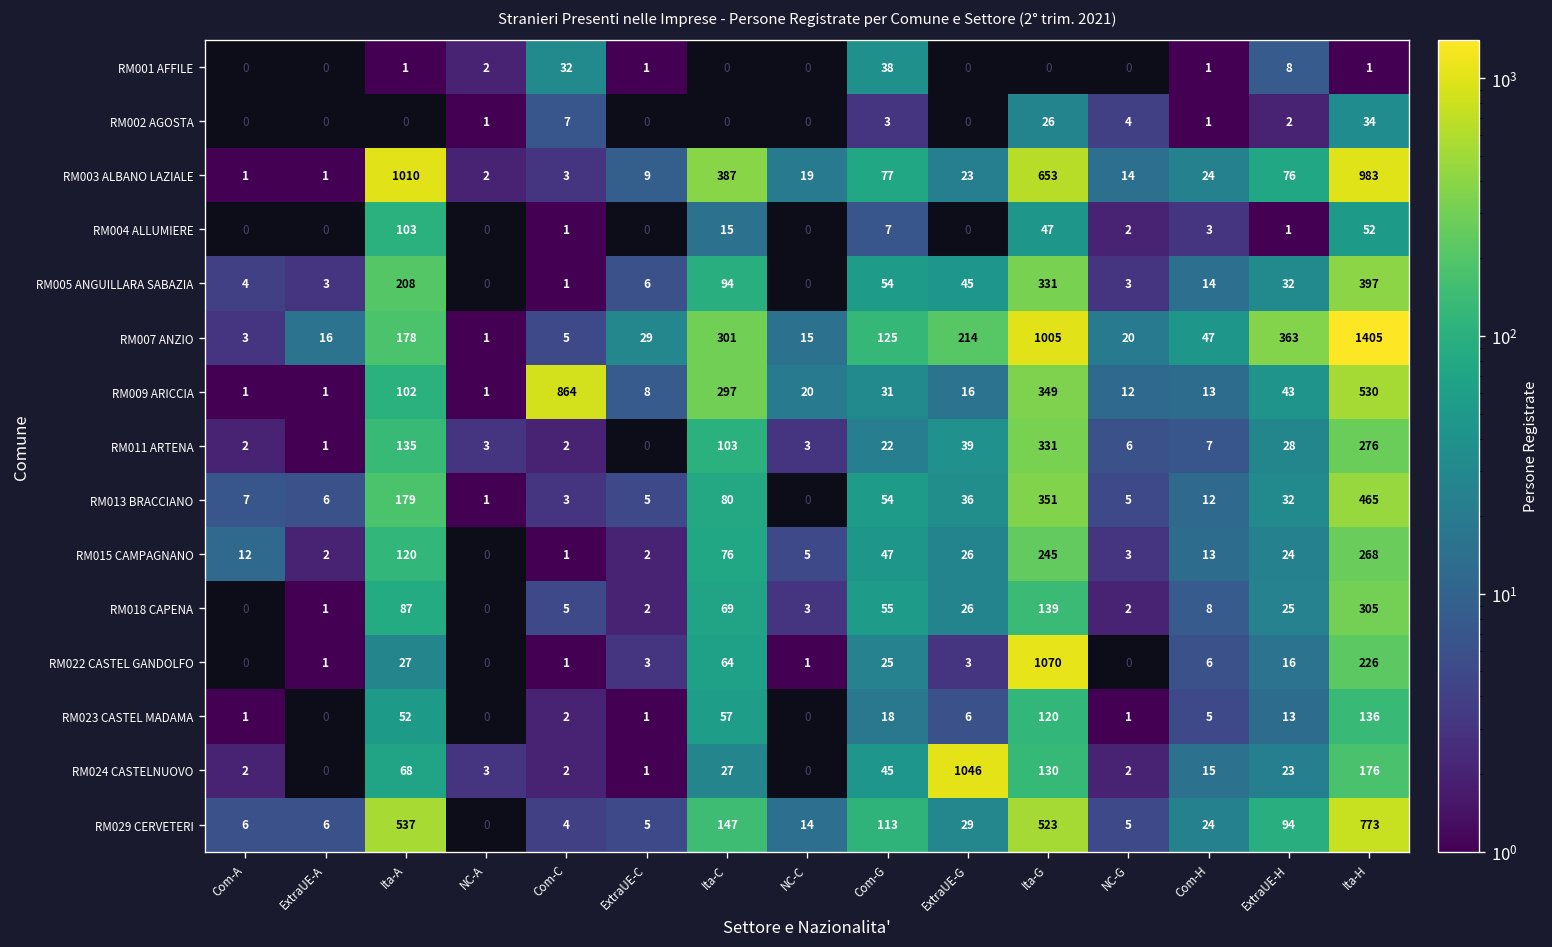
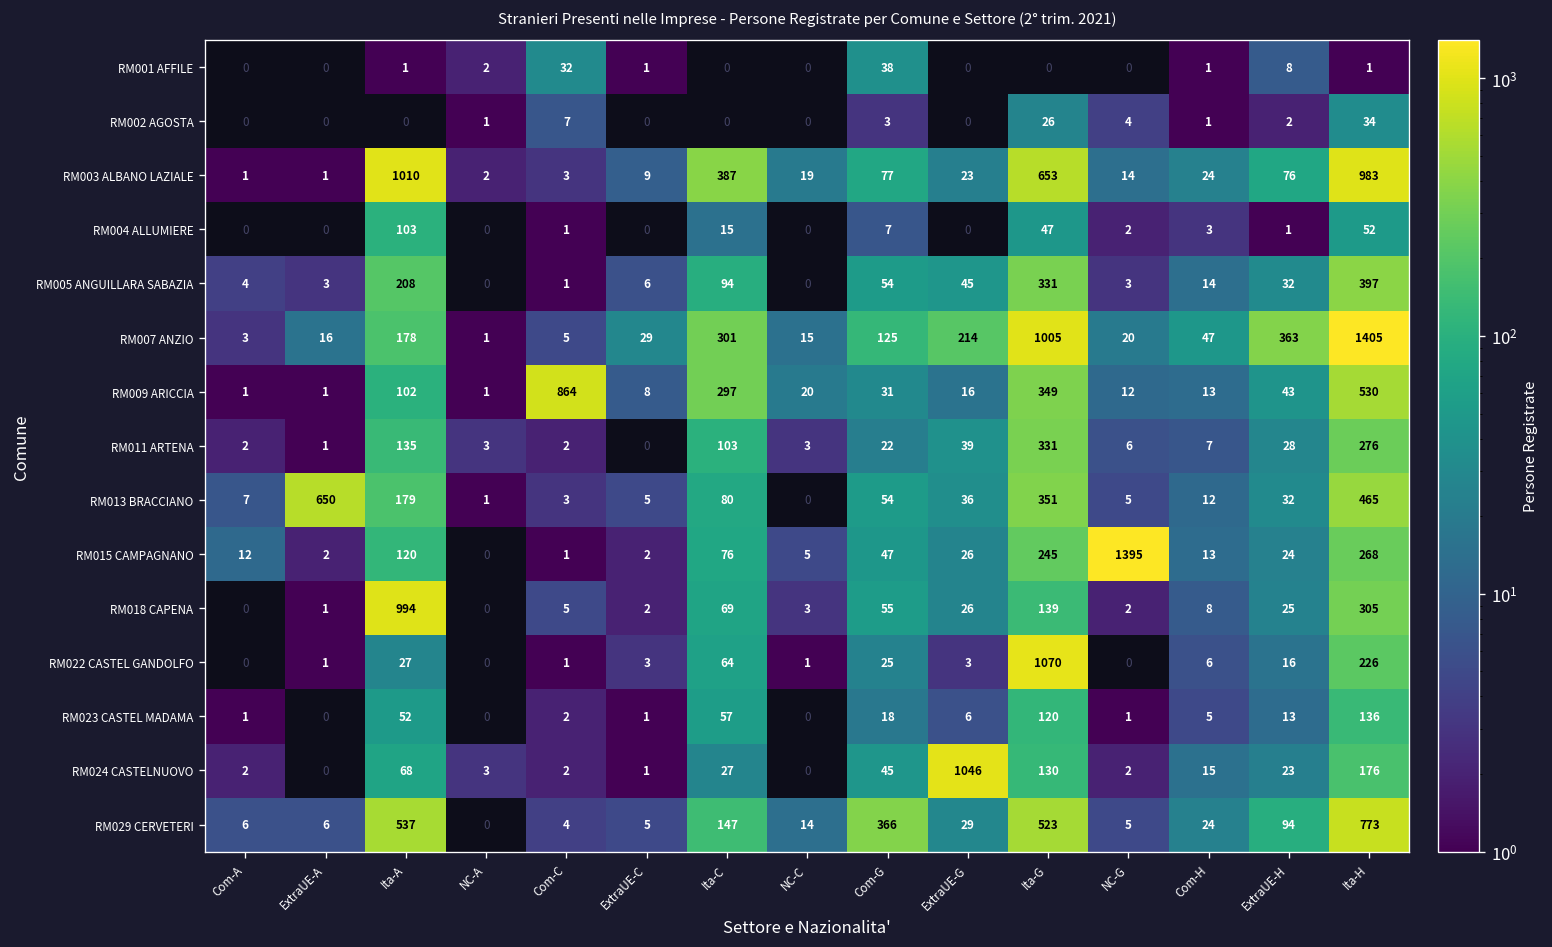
  {
    "RM001 AFFILE": {
      "Ita-A": 1,
      "NC-A": 2,
      "Com-C": 32,
      "ExtraUE-C": 1,
      "Com-G": 38,
      "Com-H": 1,
      "ExtraUE-H": 8,
      "Ita-H": 1
    },
    "RM002 AGOSTA": {
      "NC-A": 1,
      "Com-C": 7,
      "Com-G": 3,
      "Ita-G": 26,
      "NC-G": 4,
      "Com-H": 1,
      "ExtraUE-H": 2,
      "Ita-H": 34
    },
    "RM003 ALBANO LAZIALE": {
      "Com-A": 1,
      "ExtraUE-A": 1,
      "Ita-A": 1010,
      "NC-A": 2,
      "Com-C": 3,
      "ExtraUE-C": 9,
      "Ita-C": 387,
      "NC-C": 19,
      "Com-G": 77,
      "ExtraUE-G": 23,
      "Ita-G": 653,
      "NC-G": 14,
      "Com-H": 24,
      "ExtraUE-H": 76,
      "Ita-H": 983
    },
    "RM004 ALLUMIERE": {
      "Ita-A": 103,
      "Com-C": 1,
      "Ita-C": 15,
      "Com-G": 7,
      "Ita-G": 47,
      "NC-G": 2,
      "Com-H": 3,
      "ExtraUE-H": 1,
      "Ita-H": 52
    },
    "RM005 ANGUILLARA SABAZIA": {
      "Com-A": 4,
      "ExtraUE-A": 3,
      "Ita-A": 208,
      "Com-C": 1,
      "ExtraUE-C": 6,
      "Ita-C": 94,
      "Com-G": 54,
      "ExtraUE-G": 45,
      "Ita-G": 331,
      "NC-G": 3,
      "Com-H": 14,
      "ExtraUE-H": 32,
      "Ita-H": 397
    },
    "RM007 ANZIO": {
      "Com-A": 3,
      "ExtraUE-A": 16,
      "Ita-A": 178,
      "NC-A": 1,
      "Com-C": 5,
      "ExtraUE-C": 29,
      "Ita-C": 301,
      "NC-C": 15,
      "Com-G": 125,
      "ExtraUE-G": 214,
      "Ita-G": 1005,
      "NC-G": 20,
      "Com-H": 47,
      "ExtraUE-H": 363,
      "Ita-H": 1405
    },
    "RM009 ARICCIA": {
      "Com-A": 1,
      "ExtraUE-A": 1,
      "Ita-A": 102,
      "NC-A": 1,
      "Com-C": 864,
      "ExtraUE-C": 8,
      "Ita-C": 297,
      "NC-C": 20,
      "Com-G": 31,
      "ExtraUE-G": 16,
      "Ita-G": 349,
      "NC-G": 12,
      "Com-H": 13,
      "ExtraUE-H": 43,
      "Ita-H": 530
    },
    "RM011 ARTENA": {
      "Com-A": 2,
      "ExtraUE-A": 1,
      "Ita-A": 135,
      "NC-A": 3,
      "Com-C": 2,
      "Ita-C": 103,
      "NC-C": 3,
      "Com-G": 22,
      "ExtraUE-G": 39,
      "Ita-G": 331,
      "NC-G": 6,
      "Com-H": 7,
      "ExtraUE-H": 28,
      "Ita-H": 276
    },
    "RM013 BRACCIANO": {
      "Com-A": 7,
-     "ExtraUE-A": 6,
+     "ExtraUE-A": 650,
      "Ita-A": 179,
      "NC-A": 1,
      "Com-C": 3,
      "ExtraUE-C": 5,
      "Ita-C": 80,
      "Com-G": 54,
      "ExtraUE-G": 36,
      "Ita-G": 351,
      "NC-G": 5,
      "Com-H": 12,
      "ExtraUE-H": 32,
      "Ita-H": 465
    },
    "RM015 CAMPAGNANO": {
      "Com-A": 12,
      "ExtraUE-A": 2,
      "Ita-A": 120,
      "Com-C": 1,
      "ExtraUE-C": 2,
      "Ita-C": 76,
      "NC-C": 5,
      "Com-G": 47,
      "ExtraUE-G": 26,
      "Ita-G": 245,
-     "NC-G": 3,
+     "NC-G": 1395,
      "Com-H": 13,
      "ExtraUE-H": 24,
      "Ita-H": 268
    },
    "RM018 CAPENA": {
      "ExtraUE-A": 1,
-     "Ita-A": 87,
+     "Ita-A": 994,
      "Com-C": 5,
      "ExtraUE-C": 2,
      "Ita-C": 69,
      "NC-C": 3,
      "Com-G": 55,
      "ExtraUE-G": 26,
      "Ita-G": 139,
      "NC-G": 2,
      "Com-H": 8,
      "ExtraUE-H": 25,
      "Ita-H": 305
    },
    "RM022 CASTEL GANDOLFO": {
      "ExtraUE-A": 1,
      "Ita-A": 27,
      "Com-C": 1,
      "ExtraUE-C": 3,
      "Ita-C": 64,
      "NC-C": 1,
      "Com-G": 25,
      "ExtraUE-G": 3,
      "Ita-G": 1070,
      "Com-H": 6,
      "ExtraUE-H": 16,
      "Ita-H": 226
    },
    "RM023 CASTEL MADAMA": {
      "Com-A": 1,
      "Ita-A": 52,
      "Com-C": 2,
      "ExtraUE-C": 1,
      "Ita-C": 57,
      "Com-G": 18,
      "ExtraUE-G": 6,
      "Ita-G": 120,
      "NC-G": 1,
      "Com-H": 5,
      "ExtraUE-H": 13,
      "Ita-H": 136
    },
    "RM024 CASTELNUOVO": {
      "Com-A": 2,
      "Ita-A": 68,
      "NC-A": 3,
      "Com-C": 2,
      "ExtraUE-C": 1,
      "Ita-C": 27,
      "Com-G": 45,
      "ExtraUE-G": 1046,
      "Ita-G": 130,
      "NC-G": 2,
      "Com-H": 15,
      "ExtraUE-H": 23,
      "Ita-H": 176
    },
    "RM029 CERVETERI": {
      "Com-A": 6,
      "ExtraUE-A": 6,
      "Ita-A": 537,
      "Com-C": 4,
      "ExtraUE-C": 5,
      "Ita-C": 147,
      "NC-C": 14,
-     "Com-G": 113,
+     "Com-G": 366,
      "ExtraUE-G": 29,
      "Ita-G": 523,
      "NC-G": 5,
      "Com-H": 24,
      "ExtraUE-H": 94,
      "Ita-H": 773
    }
  }
